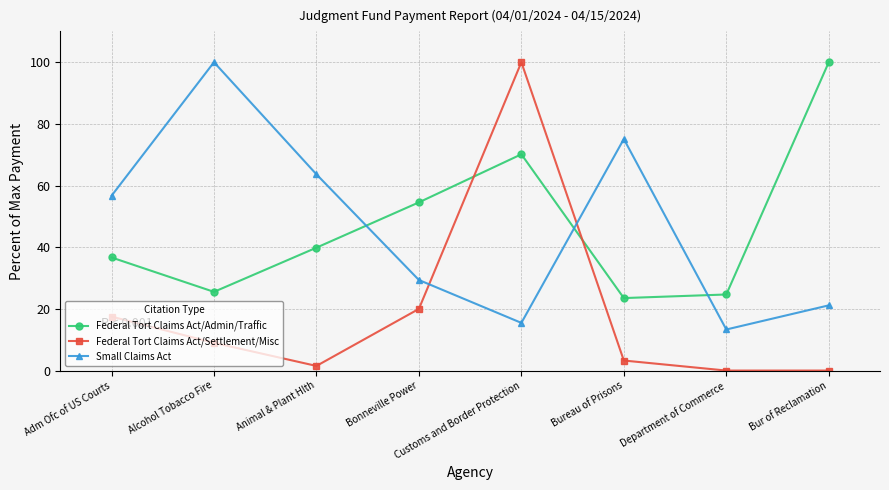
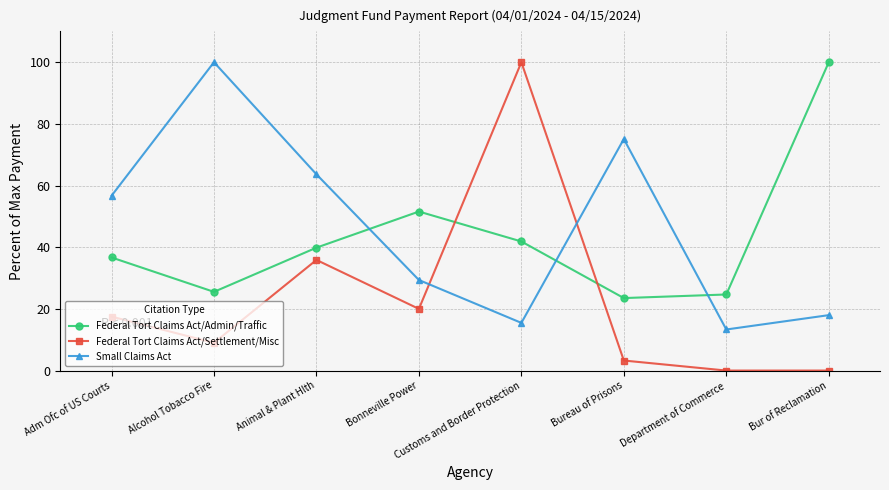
  {
    "Federal Tort Claims Act/Admin/Traffic": {
      "Adm Ofc of US Courts": 37,
      "Alcohol Tobacco Fire": 26,
      "Animal & Plant Hlth": 40,
-     "Bonneville Power": 55,
-     "Customs and Border Protection": 70,
+     "Bonneville Power": 52,
+     "Customs and Border Protection": 42,
      "Bureau of Prisons": 24,
      "Department of Commerce": 25,
      "Bur of Reclamation": 100
    },
    "Federal Tort Claims Act/Settlement/Misc": {
-     "Animal & Plant Hlth": 2,
+     "Animal & Plant Hlth": 36,
      "Bonneville Power": 20,
      "Customs and Border Protection": 100,
      "Bureau of Prisons": 3,
      "Department of Commerce": 0,
      "Bur of Reclamation": 0
    },
    "Small Claims Act": {
      "Adm Ofc of US Courts": 57,
      "Alcohol Tobacco Fire": 100,
      "Animal & Plant Hlth": 64,
      "Bonneville Power": 29,
      "Customs and Border Protection": 15,
      "Bureau of Prisons": 75,
      "Department of Commerce": 13,
-     "Bur of Reclamation": 21
+     "Bur of Reclamation": 18
    }
  }
